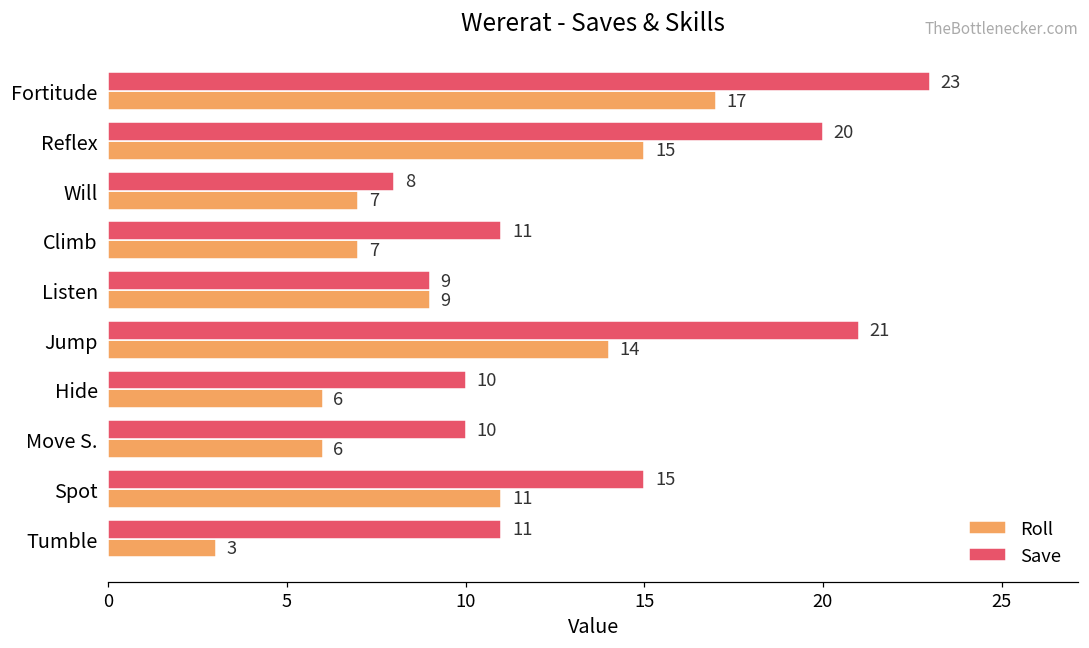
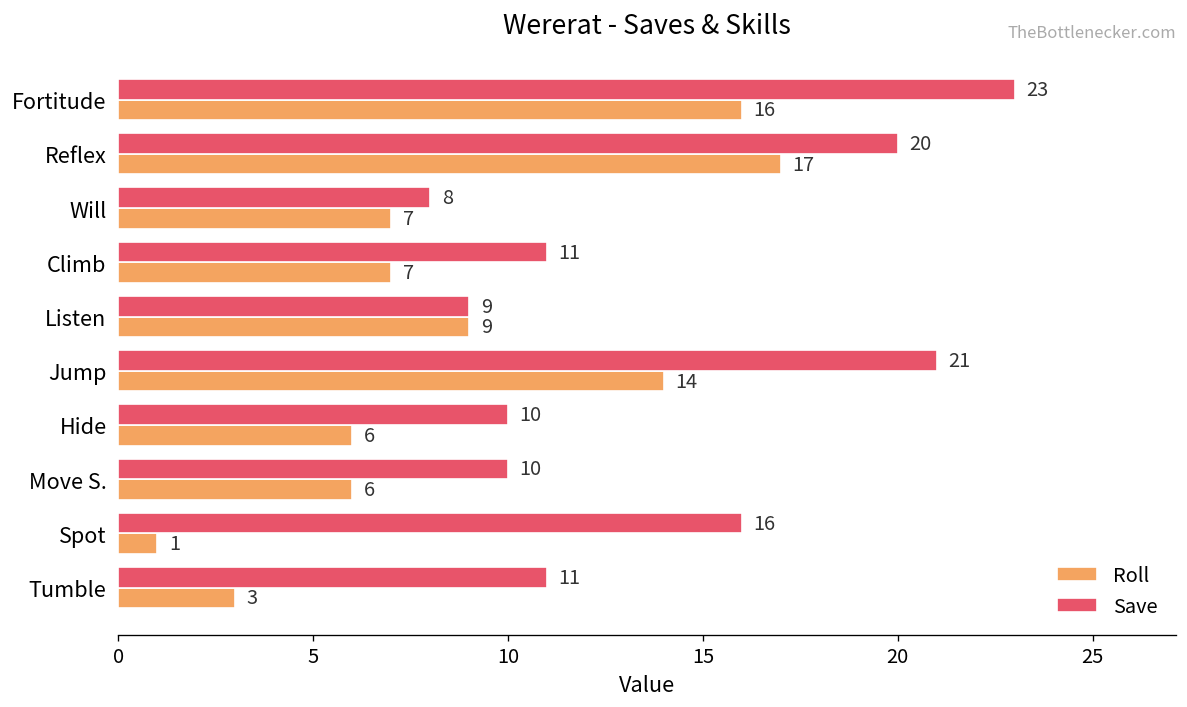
  {
    "Roll": {
-     "Fortitude": 17,
-     "Reflex": 15,
+     "Fortitude": 16,
+     "Reflex": 17,
      "Will": 7,
      "Climb": 7,
      "Listen": 9,
      "Jump": 14,
      "Hide": 6,
      "Move S.": 6,
-     "Spot": 11,
+     "Spot": 1,
      "Tumble": 3
    },
    "Save": {
      "Fortitude": 23,
      "Reflex": 20,
      "Will": 8,
      "Climb": 11,
      "Listen": 9,
      "Jump": 21,
      "Hide": 10,
      "Move S.": 10,
-     "Spot": 15,
+     "Spot": 16,
      "Tumble": 11
    }
  }
